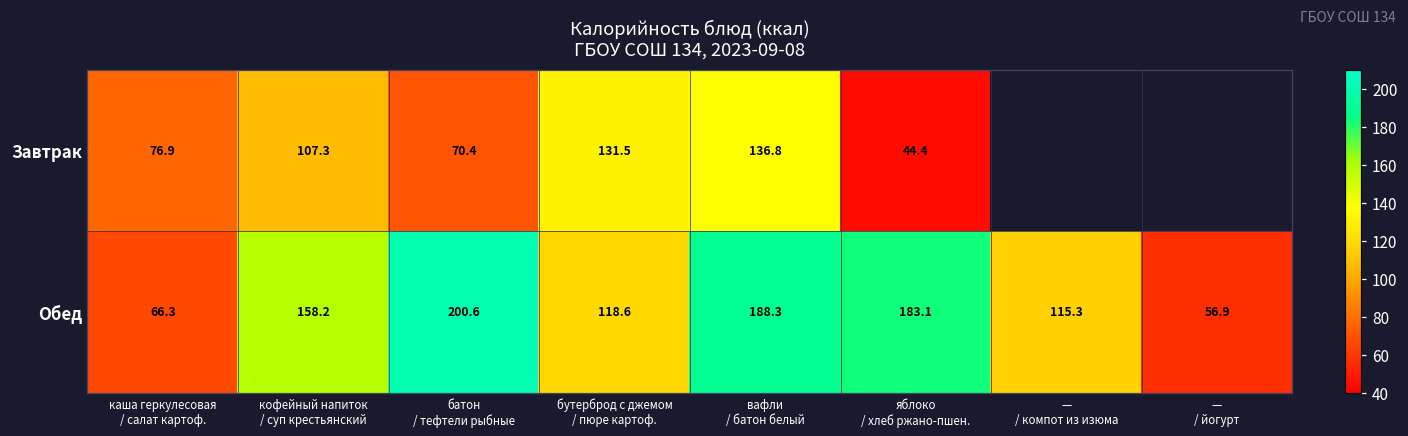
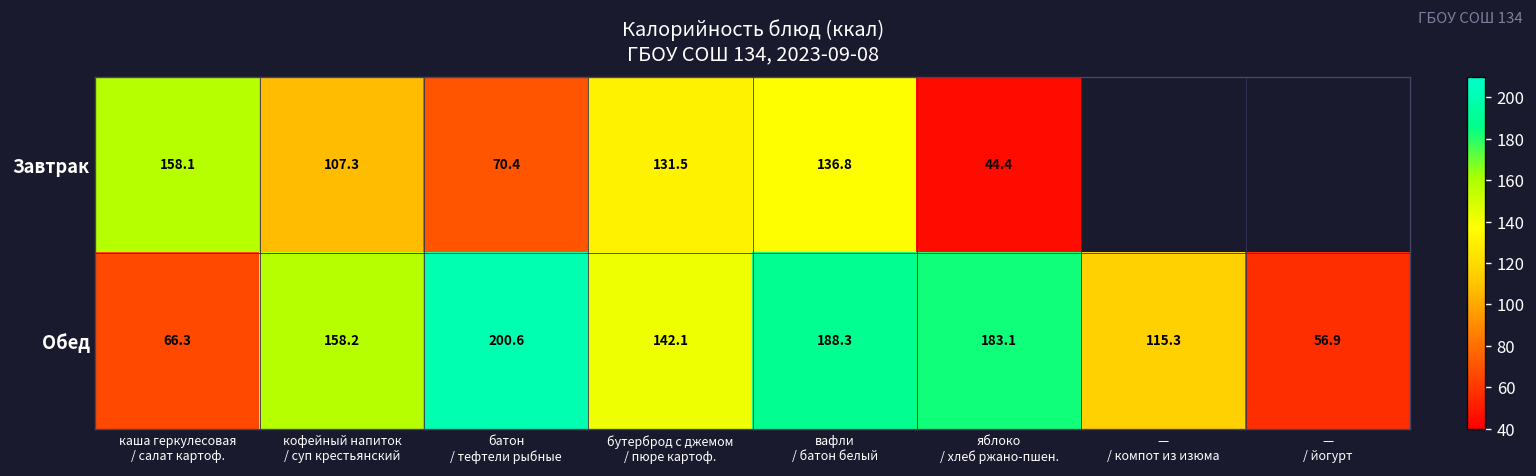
  {
    "Завтрак": {
-     "каша геркулесовая / салат картоф.": 76.9,
+     "каша геркулесовая / салат картоф.": 158.1,
      "кофейный напиток / суп крестьянский": 107.3,
      "батон / тефтели рыбные": 70.4,
      "бутерброд с джемом / пюре картоф.": 131.5,
      "вафли / батон белый": 136.8,
      "яблоко / хлеб ржано-пшен.": 44.4
    },
    "Обед": {
      "каша геркулесовая / салат картоф.": 66.3,
      "кофейный напиток / суп крестьянский": 158.2,
      "батон / тефтели рыбные": 200.6,
-     "бутерброд с джемом / пюре картоф.": 118.6,
+     "бутерброд с джемом / пюре картоф.": 142.1,
      "вафли / батон белый": 188.3,
      "яблоко / хлеб ржано-пшен.": 183.1,
      "— / компот из изюма": 115.3,
      "— / йогурт": 56.9
    }
  }
